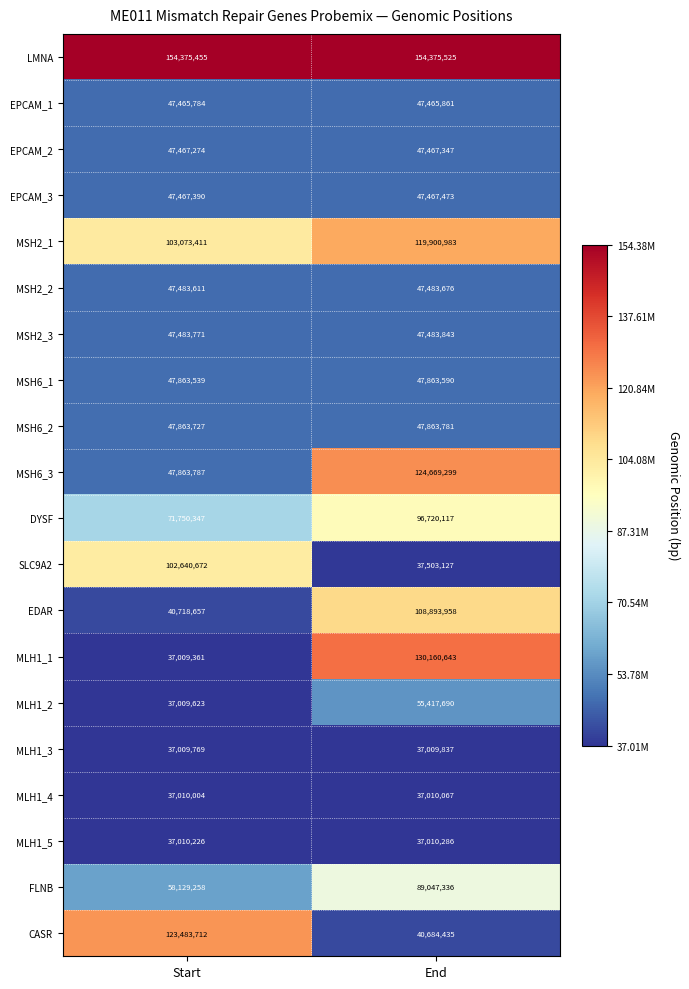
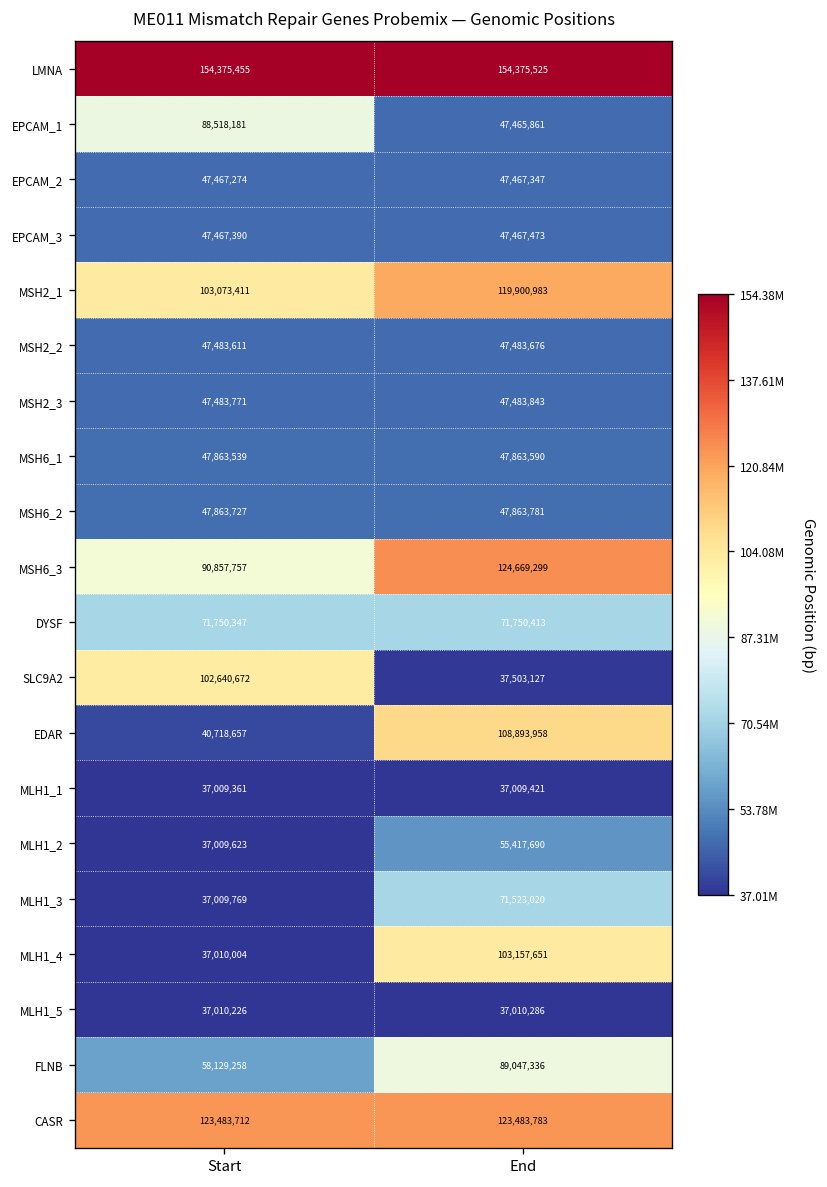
  {
    "LMNA": {
      "Start": "154,375,455",
      "End": "154,375,525"
    },
    "EPCAM_1": {
-     "Start": "47,465,784",
+     "Start": "88,518,181",
      "End": "47,465,861"
    },
    "EPCAM_2": {
      "Start": "47,467,274",
      "End": "47,467,347"
    },
    "EPCAM_3": {
      "Start": "47,467,390",
      "End": "47,467,473"
    },
    "MSH2_1": {
      "Start": "103,073,411",
      "End": "119,900,983"
    },
    "MSH2_2": {
      "Start": "47,483,611",
      "End": "47,483,676"
    },
    "MSH2_3": {
      "Start": "47,483,771",
      "End": "47,483,843"
    },
    "MSH6_1": {
      "Start": "47,863,539",
      "End": "47,863,590"
    },
    "MSH6_2": {
      "Start": "47,863,727",
      "End": "47,863,781"
    },
    "MSH6_3": {
-     "Start": "47,863,787",
+     "Start": "90,857,757",
      "End": "124,669,299"
    },
    "DYSF": {
      "Start": "71,750,347",
-     "End": "96,720,117"
+     "End": "71,750,413"
    },
    "SLC9A2": {
      "Start": "102,640,672",
      "End": "37,503,127"
    },
    "EDAR": {
      "Start": "40,718,657",
      "End": "108,893,958"
    },
    "MLH1_1": {
      "Start": "37,009,361",
-     "End": "130,160,643"
+     "End": "37,009,421"
    },
    "MLH1_2": {
      "Start": "37,009,623",
      "End": "55,417,690"
    },
    "MLH1_3": {
      "Start": "37,009,769",
-     "End": "37,009,837"
+     "End": "71,523,020"
    },
    "MLH1_4": {
      "Start": "37,010,004",
-     "End": "37,010,067"
+     "End": "103,157,651"
    },
    "MLH1_5": {
      "Start": "37,010,226",
      "End": "37,010,286"
    },
    "FLNB": {
      "Start": "58,129,258",
      "End": "89,047,336"
    },
    "CASR": {
      "Start": "123,483,712",
-     "End": "40,684,435"
+     "End": "123,483,783"
    }
  }
